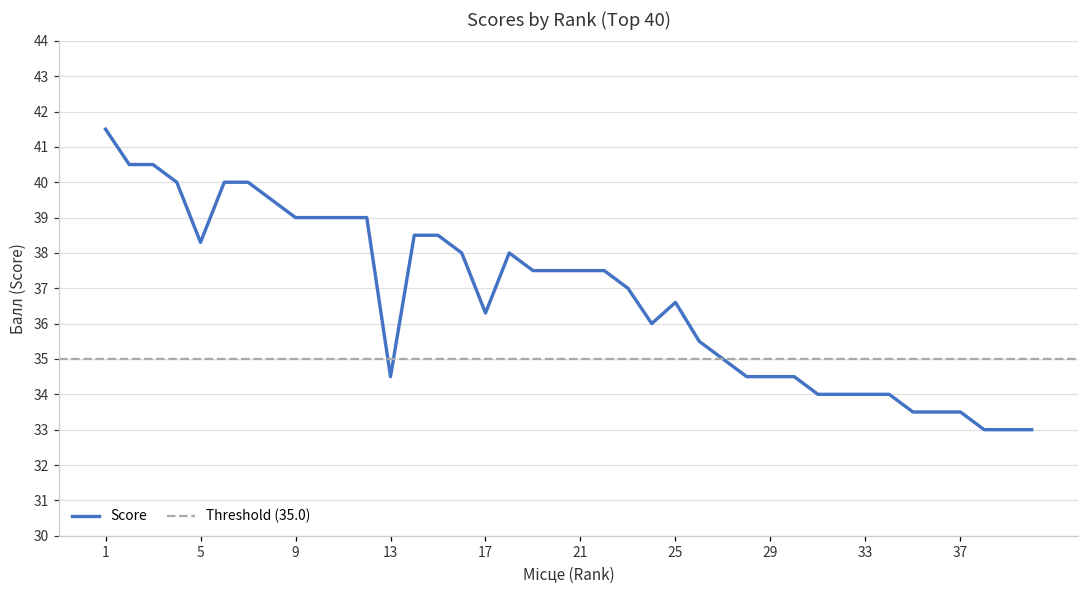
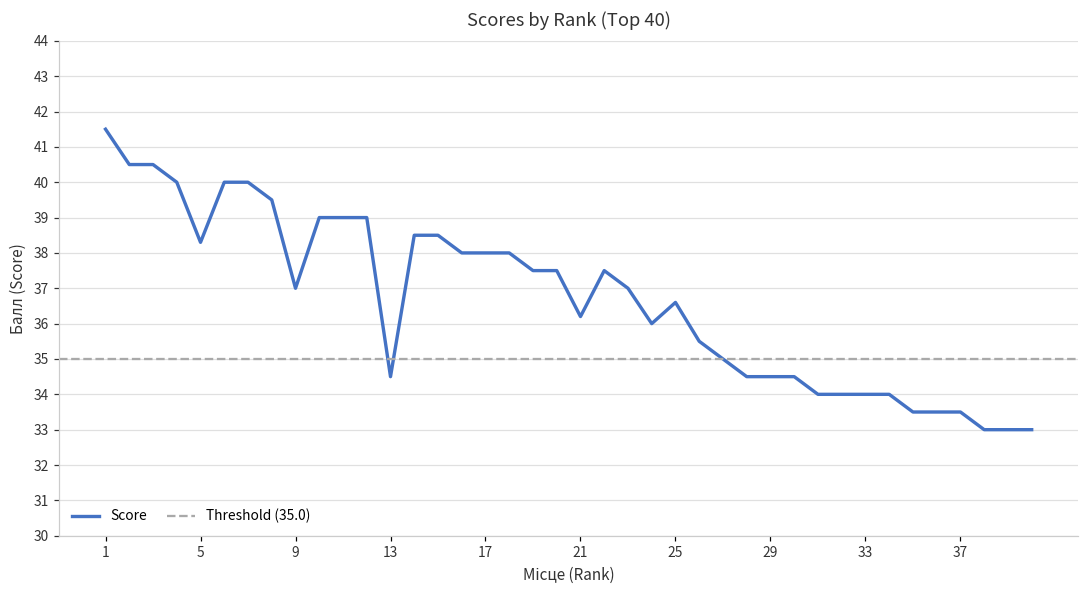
  {
    "1": 41.5,
    "5": 38.3,
-   "9": 39,
+   "9": 37,
    "13": 34.5,
-   "17": 36.3,
-   "21": 37.5,
+   "17": 38.0,
+   "21": 36.2,
    "25": 36.6,
    "29": 34.5,
    "33": 34.0,
    "37": 33.5
  }
